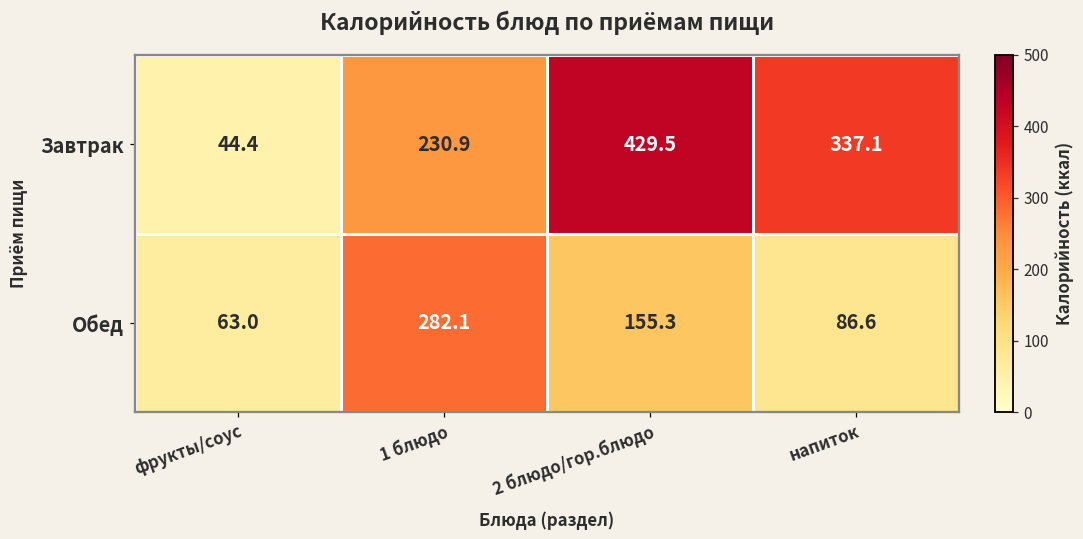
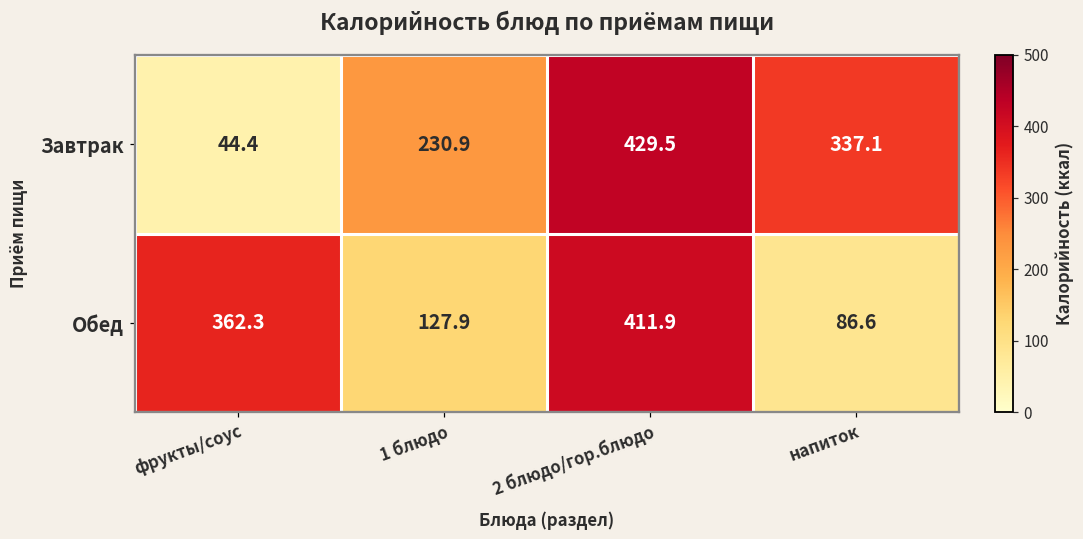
  {
    "Завтрак": {
      "фрукты/соус": 44.4,
      "1 блюдо": 230.9,
      "2 блюдо/гор.блюдо": 429.5,
      "напиток": 337.1
    },
    "Обед": {
-     "фрукты/соус": 63.0,
-     "1 блюдо": 282.1,
-     "2 блюдо/гор.блюдо": 155.3,
+     "фрукты/соус": 362.3,
+     "1 блюдо": 127.9,
+     "2 блюдо/гор.блюдо": 411.9,
      "напиток": 86.6
    }
  }
